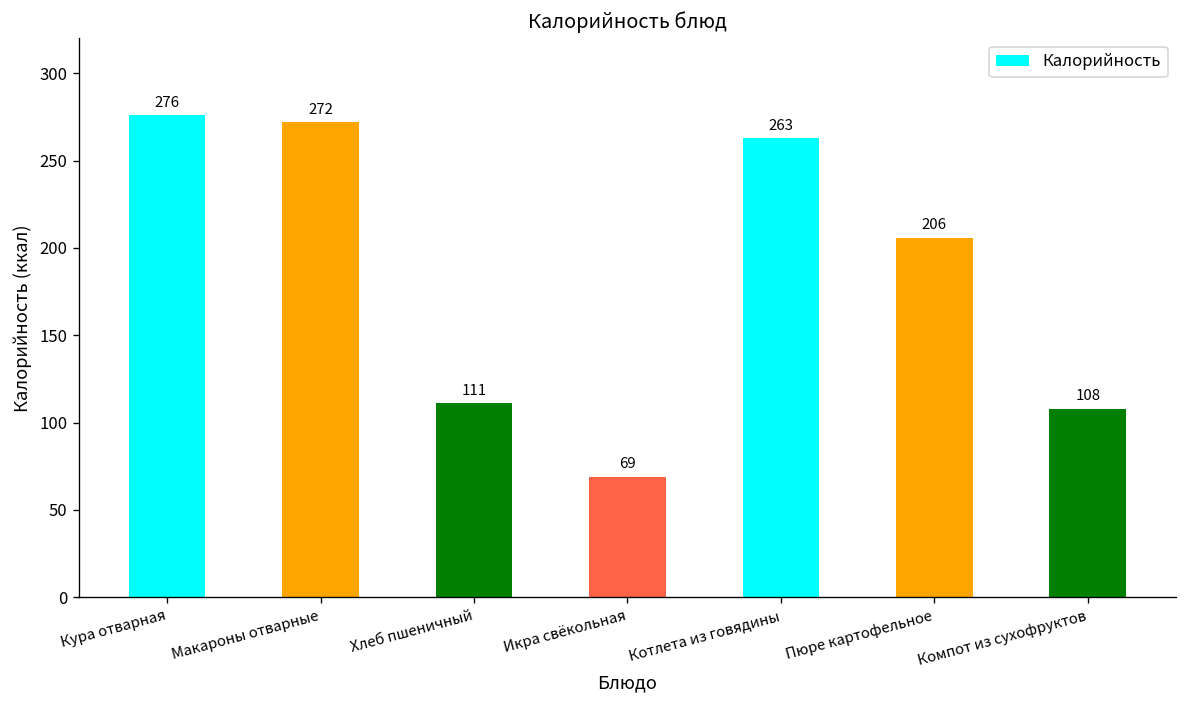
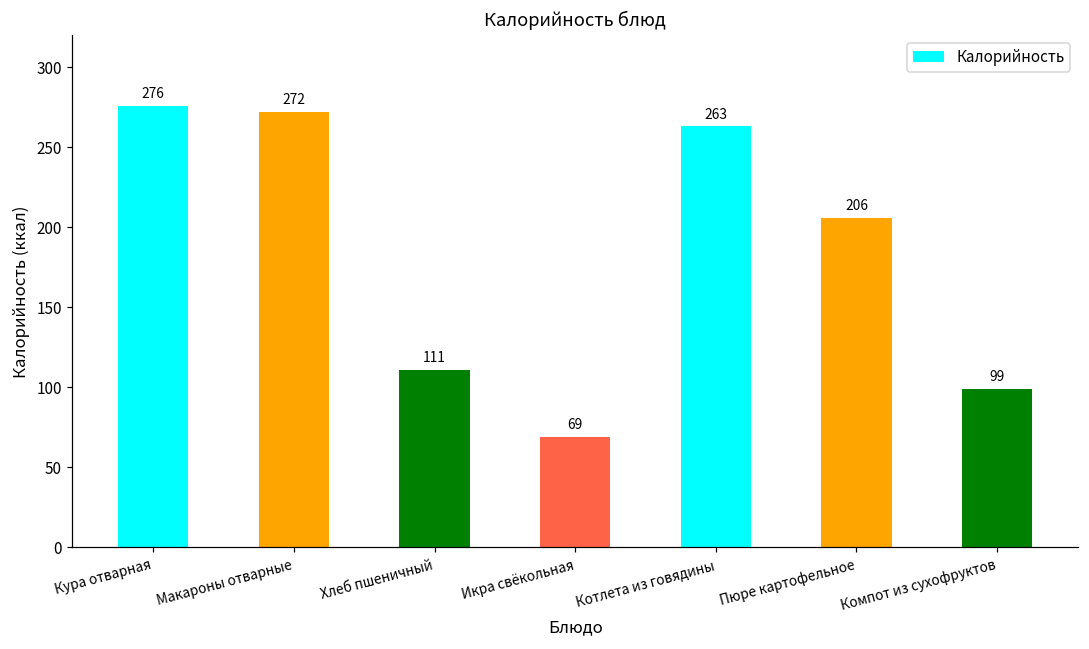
  {
    "Кура отварная": 276,
    "Макароны отварные": 272,
    "Хлеб пшеничный": 111,
    "Икра свёкольная": 69,
    "Котлета из говядины": 263,
    "Пюре картофельное": 206,
-   "Компот из сухофруктов": 108
+   "Компот из сухофруктов": 99
  }
